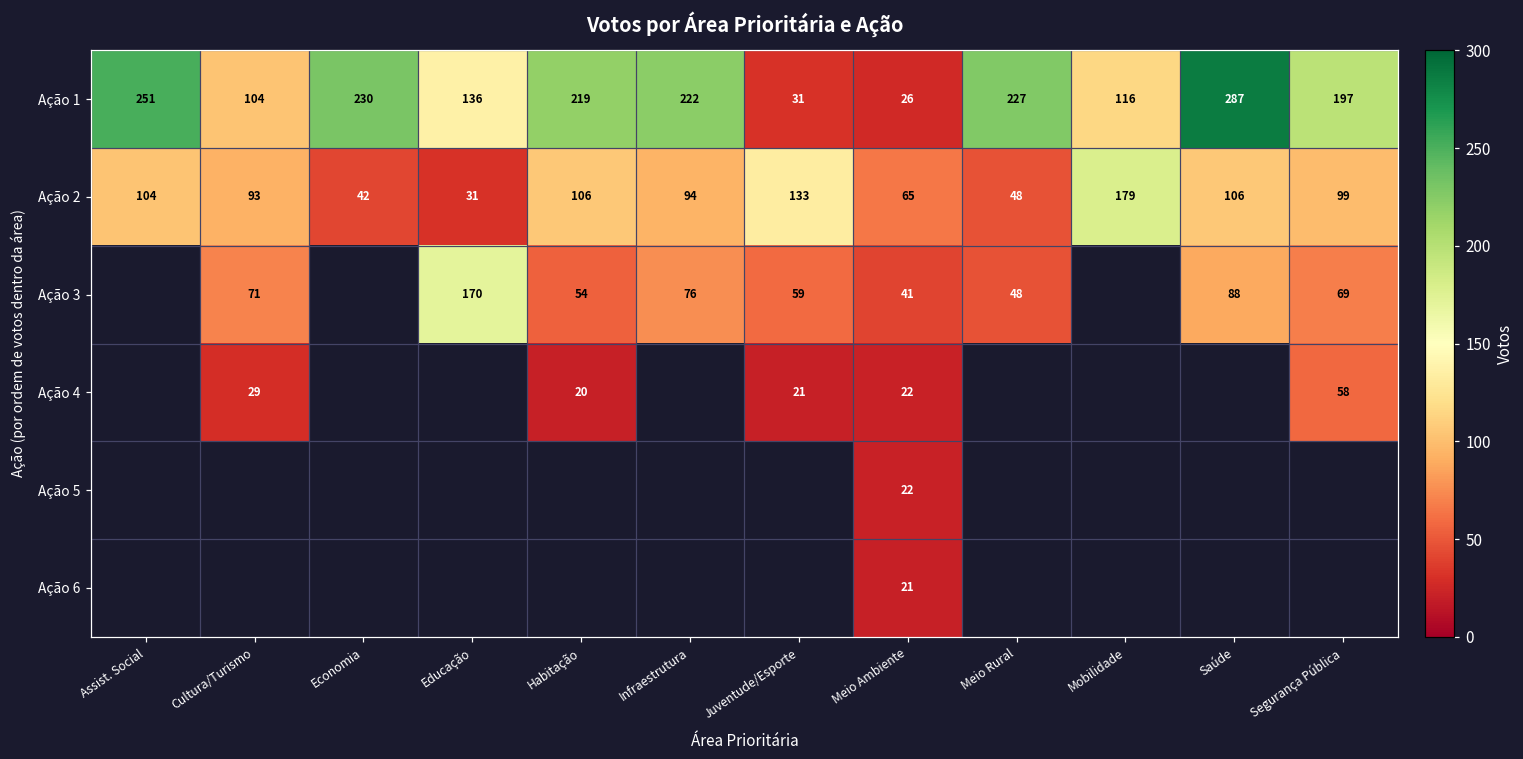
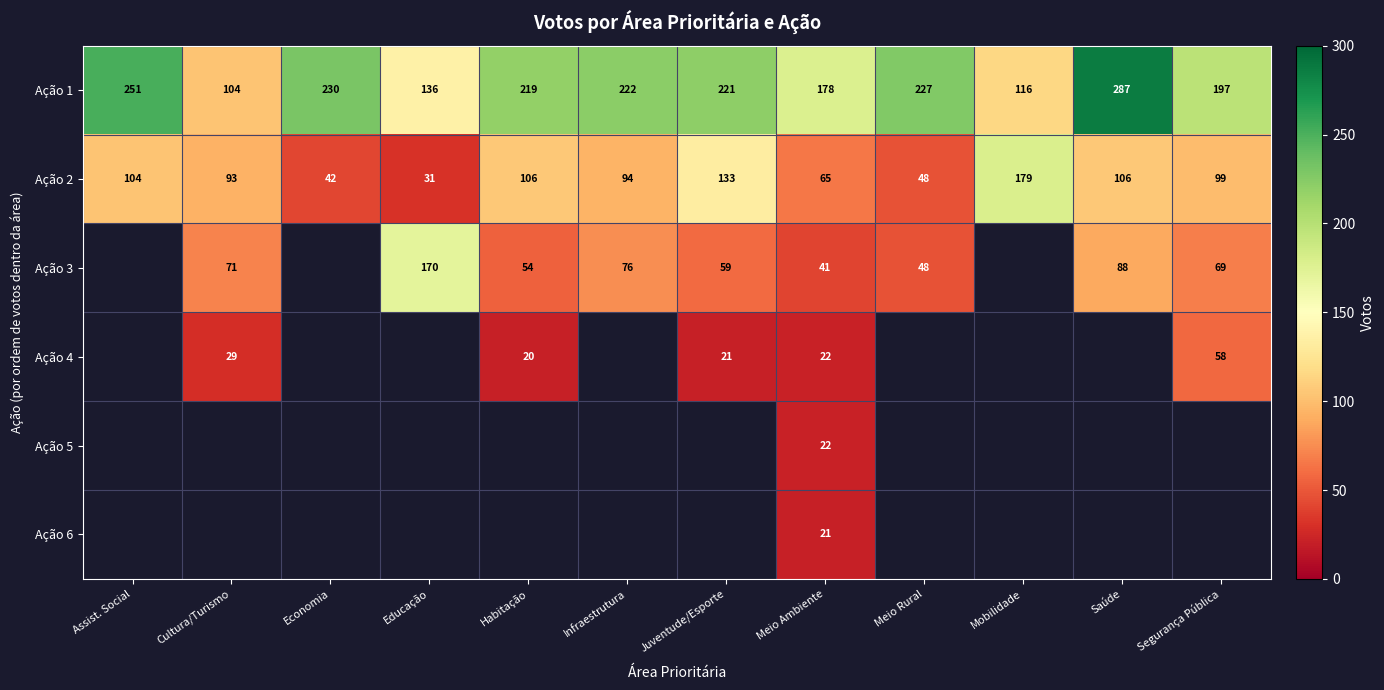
  {
    "Ação 1": {
      "Assist. Social": 251,
      "Cultura/Turismo": 104,
      "Economia": 230,
      "Educação": 136,
      "Habitação": 219,
      "Infraestrutura": 222,
-     "Juventude/Esporte": 31,
-     "Meio Ambiente": 26,
+     "Juventude/Esporte": 221,
+     "Meio Ambiente": 178,
      "Meio Rural": 227,
      "Mobilidade": 116,
      "Saúde": 287,
      "Segurança Pública": 197
    },
    "Ação 2": {
      "Assist. Social": 104,
      "Cultura/Turismo": 93,
      "Economia": 42,
      "Educação": 31,
      "Habitação": 106,
      "Infraestrutura": 94,
      "Juventude/Esporte": 133,
      "Meio Ambiente": 65,
      "Meio Rural": 48,
      "Mobilidade": 179,
      "Saúde": 106,
      "Segurança Pública": 99
    },
    "Ação 3": {
      "Cultura/Turismo": 71,
      "Educação": 170,
      "Habitação": 54,
      "Infraestrutura": 76,
      "Juventude/Esporte": 59,
      "Meio Ambiente": 41,
      "Meio Rural": 48,
      "Saúde": 88,
      "Segurança Pública": 69
    },
    "Ação 4": {
      "Cultura/Turismo": 29,
      "Habitação": 20,
      "Juventude/Esporte": 21,
      "Meio Ambiente": 22,
      "Segurança Pública": 58
    },
    "Ação 5": {
      "Meio Ambiente": 22
    },
    "Ação 6": {
      "Meio Ambiente": 21
    }
  }
